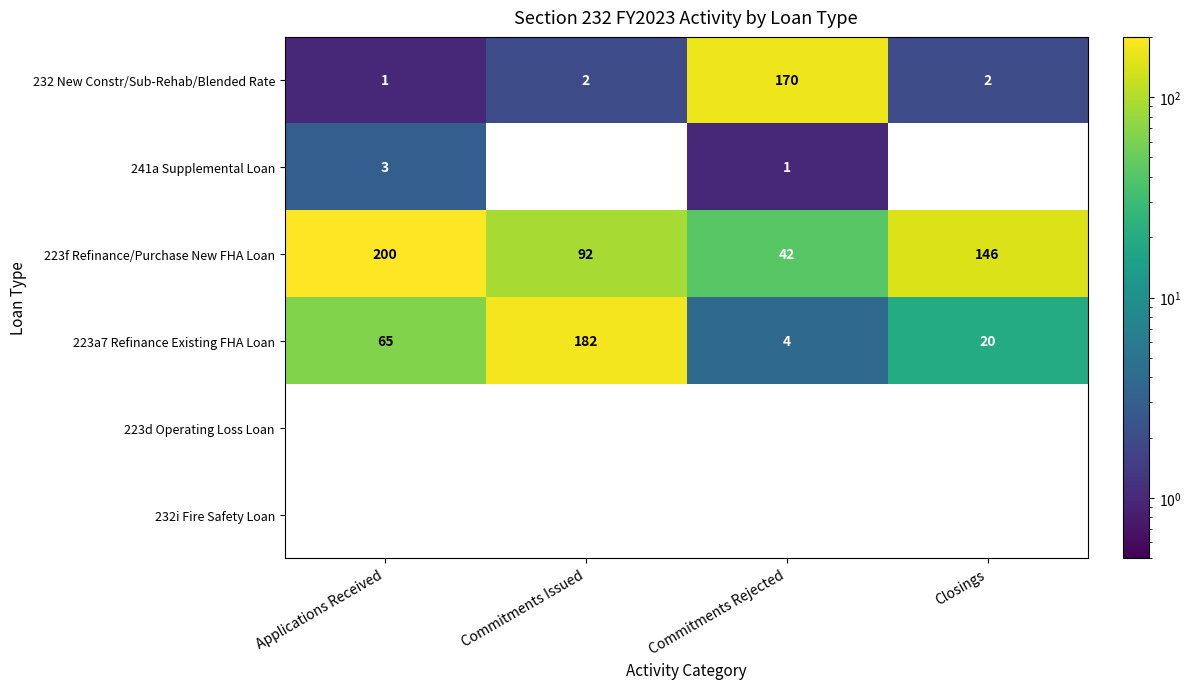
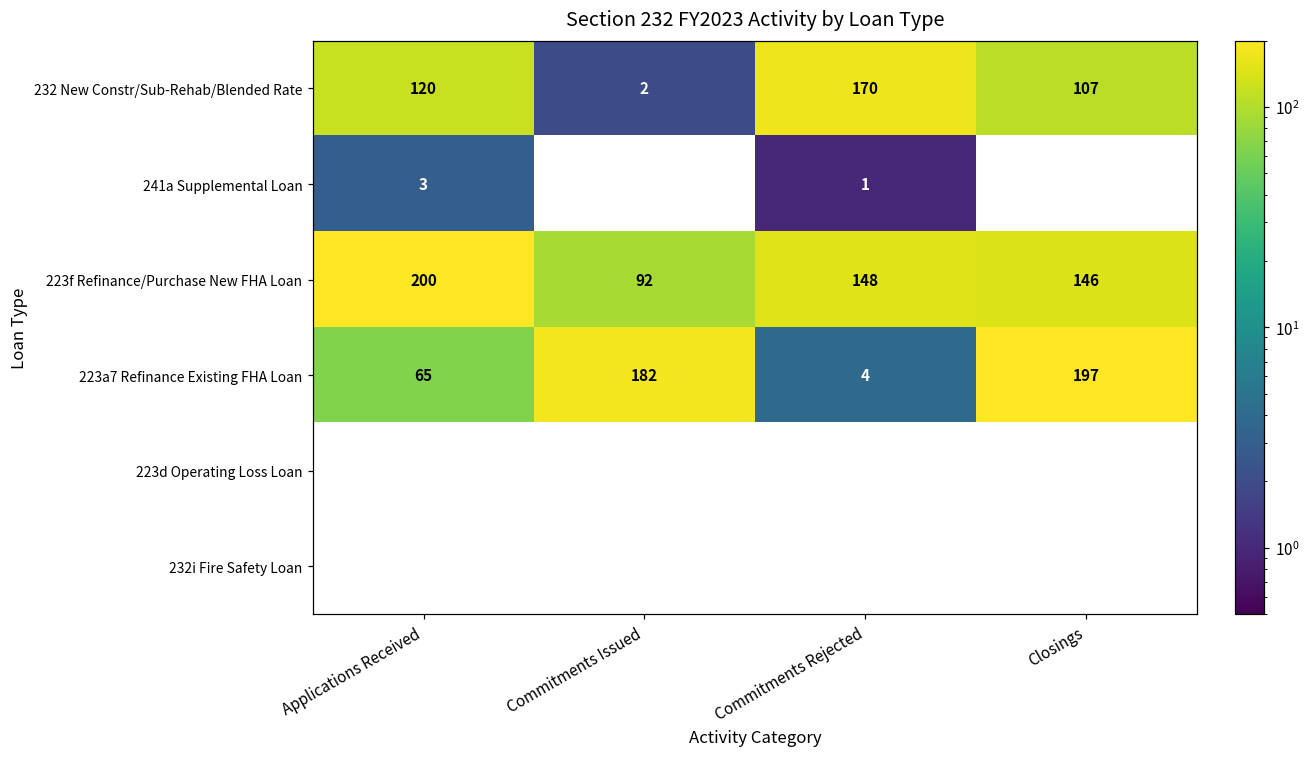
  {
    "232 New Constr/Sub-Rehab/Blended Rate": {
-     "Applications Received": 1,
+     "Applications Received": 120,
      "Commitments Issued": 2,
      "Commitments Rejected": 170,
-     "Closings": 2
+     "Closings": 107
    },
    "241a Supplemental Loan": {
      "Applications Received": 3,
      "Commitments Rejected": 1
    },
    "223f Refinance/Purchase New FHA Loan": {
      "Applications Received": 200,
      "Commitments Issued": 92,
-     "Commitments Rejected": 42,
+     "Commitments Rejected": 148,
      "Closings": 146
    },
    "223a7 Refinance Existing FHA Loan": {
      "Applications Received": 65,
      "Commitments Issued": 182,
      "Commitments Rejected": 4,
-     "Closings": 20
+     "Closings": 197
    }
  }
